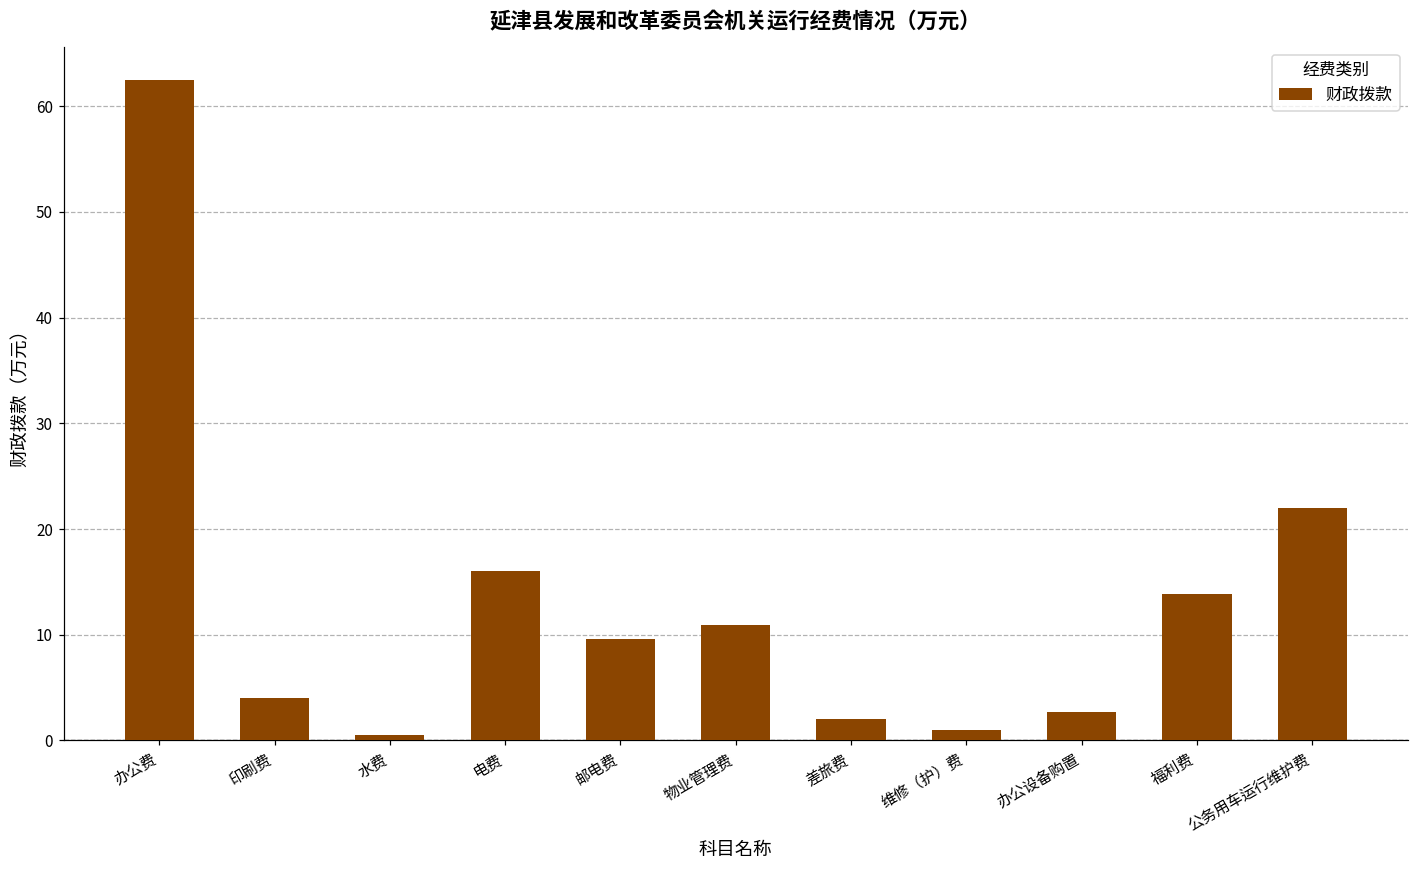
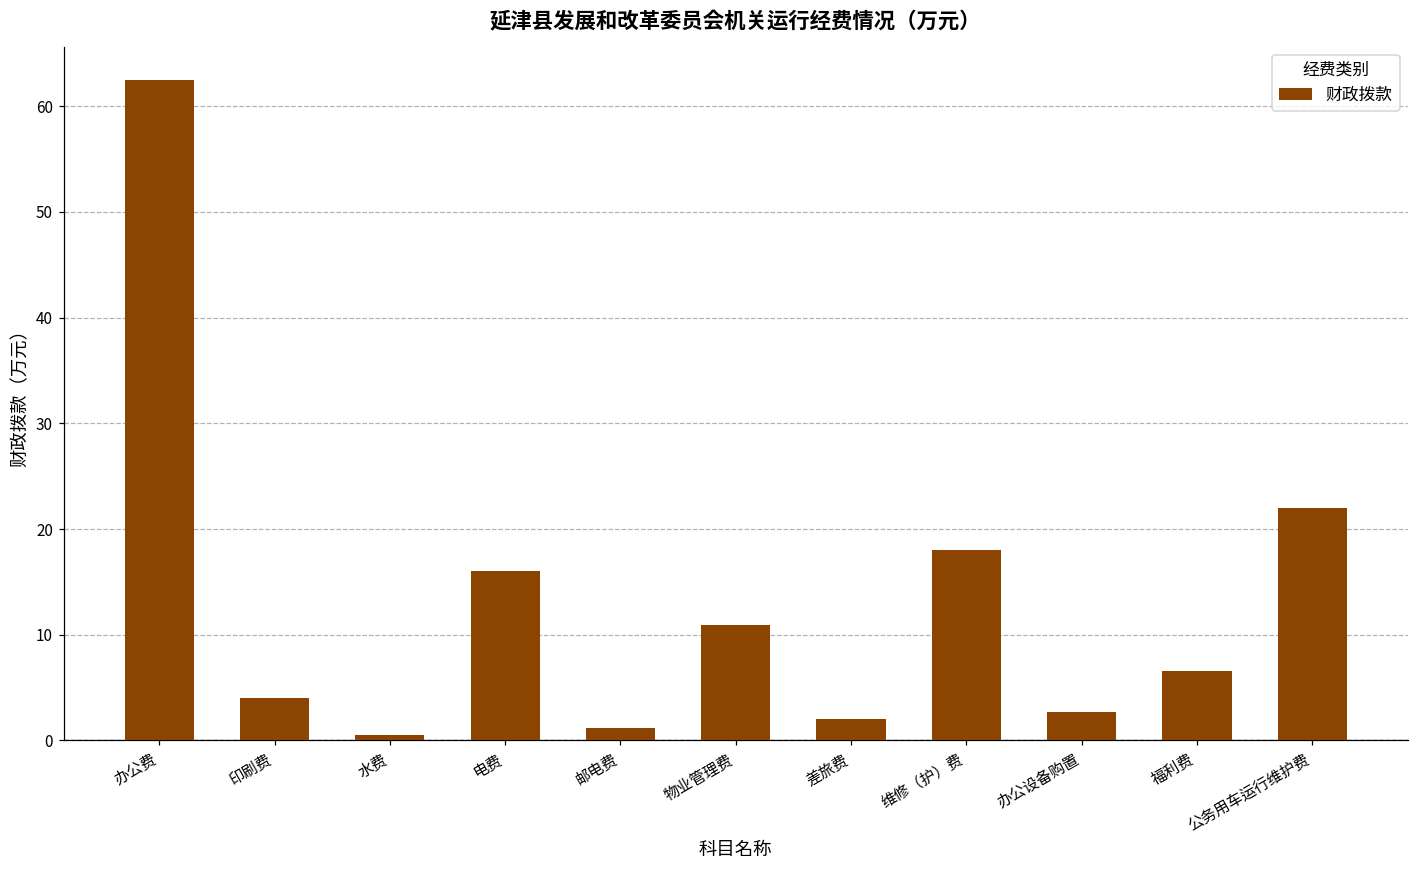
  {
    "办公费": 63,
    "印刷费": 4,
    "水费": 1,
    "电费": 16,
-   "邮电费": 10,
+   "邮电费": 1,
    "物业管理费": 11,
    "差旅费": 2,
-   "维修（护）费": 1,
+   "维修（护）费": 18,
    "办公设备购置": 3,
-   "福利费": 14,
+   "福利费": 7,
    "公务用车运行维护费": 22
  }
